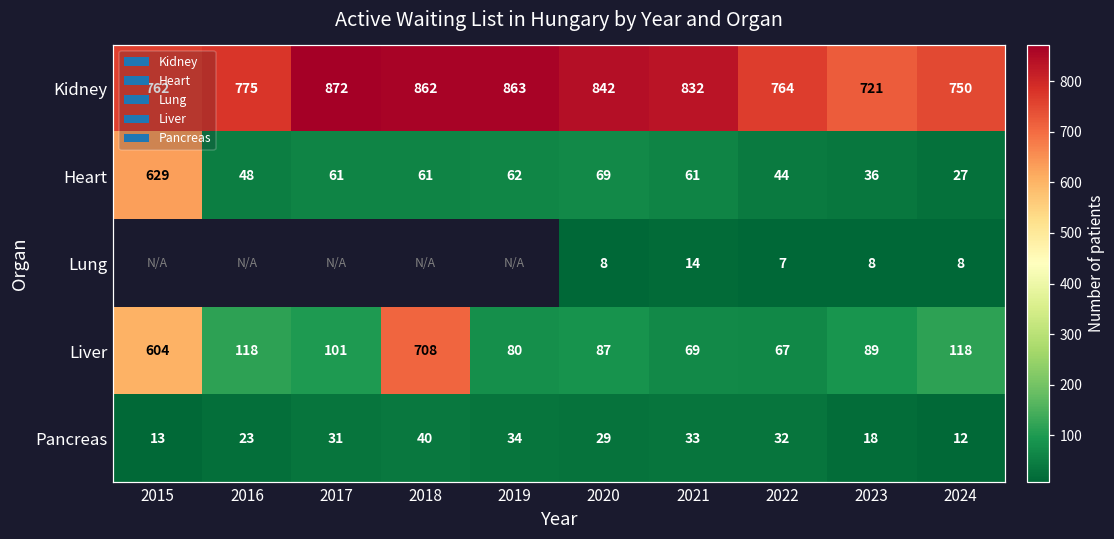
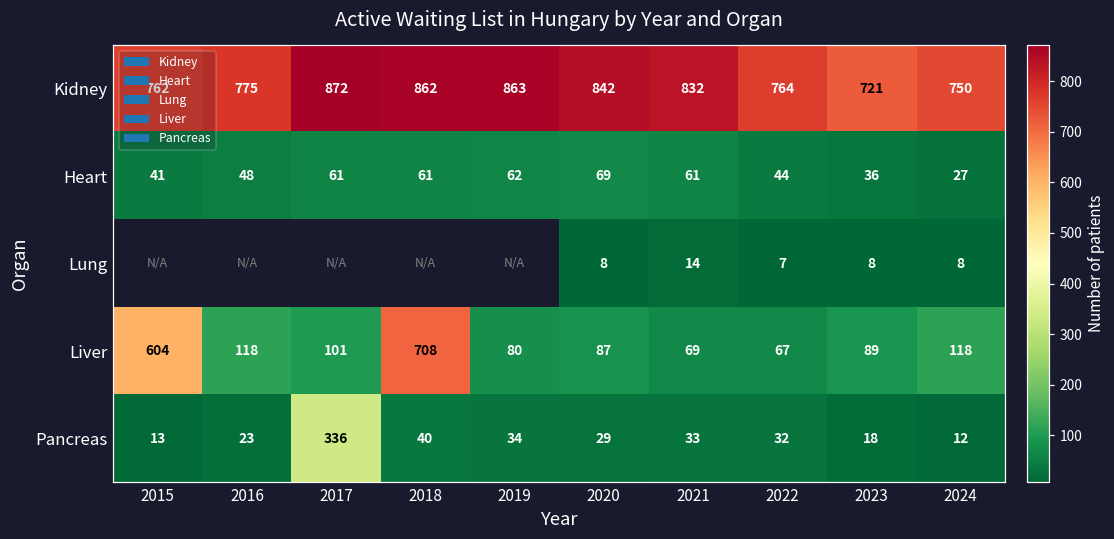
  {
    "Kidney": {
      "2016": 775,
      "2017": 872,
      "2018": 862,
      "2019": 863,
      "2020": 842,
      "2021": 832,
      "2022": 764,
      "2023": 721,
      "2024": 750
    },
    "Heart": {
-     "2015": 629,
+     "2015": 41,
      "2016": 48,
      "2017": 61,
      "2018": 61,
      "2019": 62,
      "2020": 69,
      "2021": 61,
      "2022": 44,
      "2023": 36,
      "2024": 27
    },
    "Lung": {
      "2020": 8,
      "2021": 14,
      "2022": 7,
      "2023": 8,
      "2024": 8
    },
    "Liver": {
      "2015": 604,
      "2016": 118,
      "2017": 101,
      "2018": 708,
      "2019": 80,
      "2020": 87,
      "2021": 69,
      "2022": 67,
      "2023": 89,
      "2024": 118
    },
    "Pancreas": {
      "2015": 13,
      "2016": 23,
-     "2017": 31,
+     "2017": 336,
      "2018": 40,
      "2019": 34,
      "2020": 29,
      "2021": 33,
      "2022": 32,
      "2023": 18,
      "2024": 12
    }
  }
